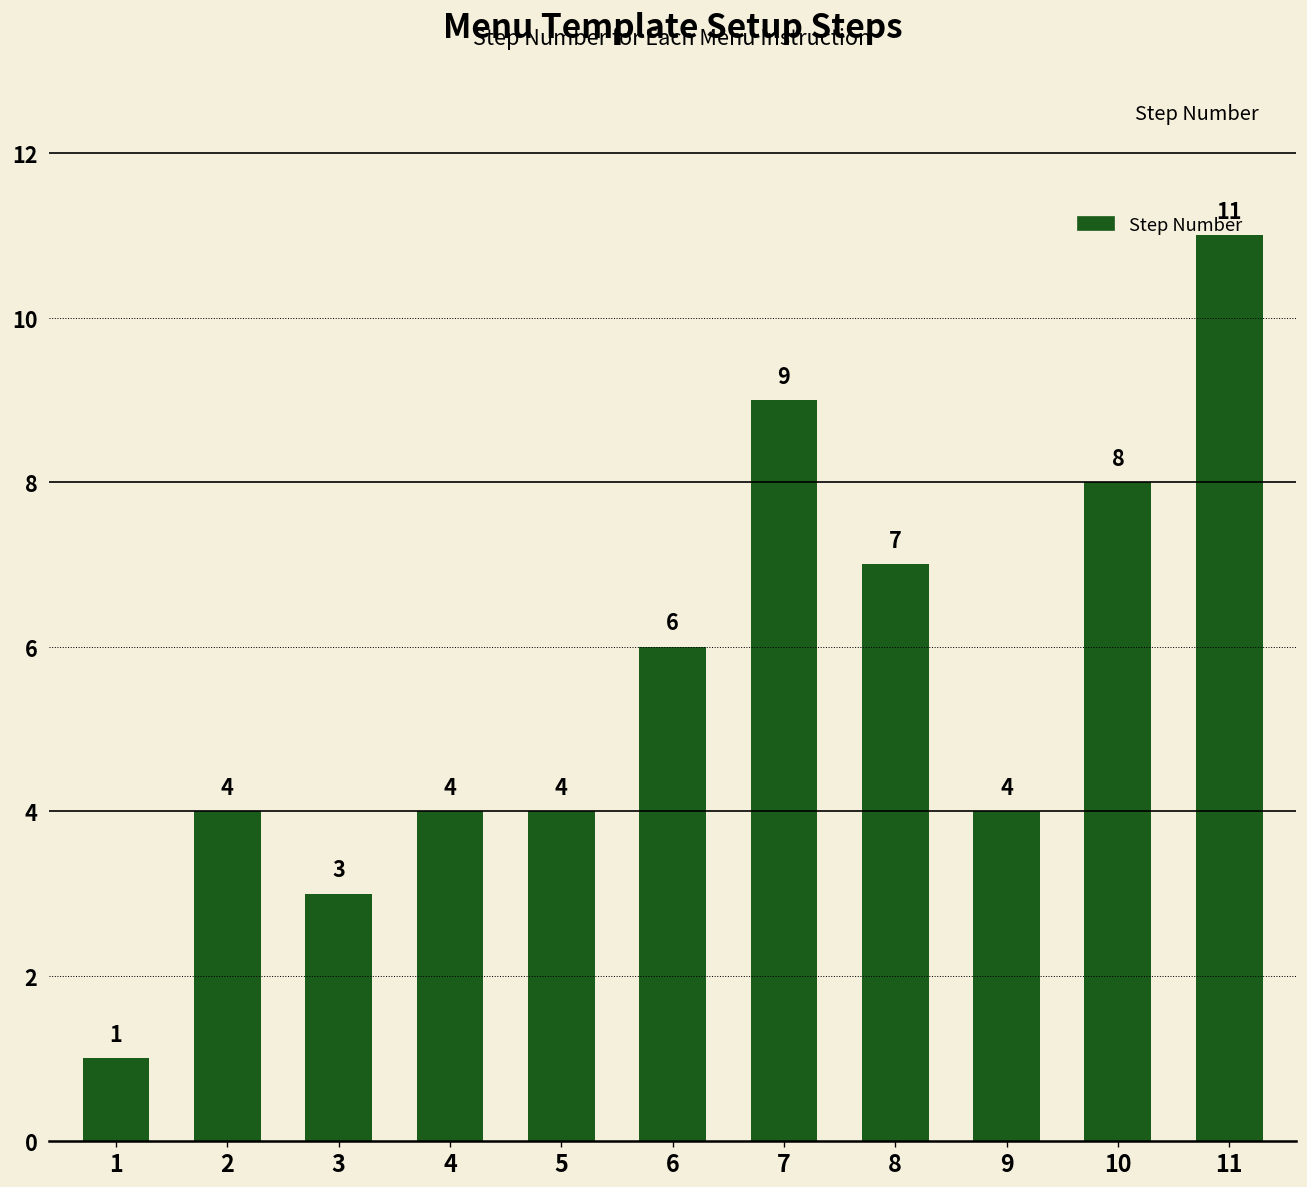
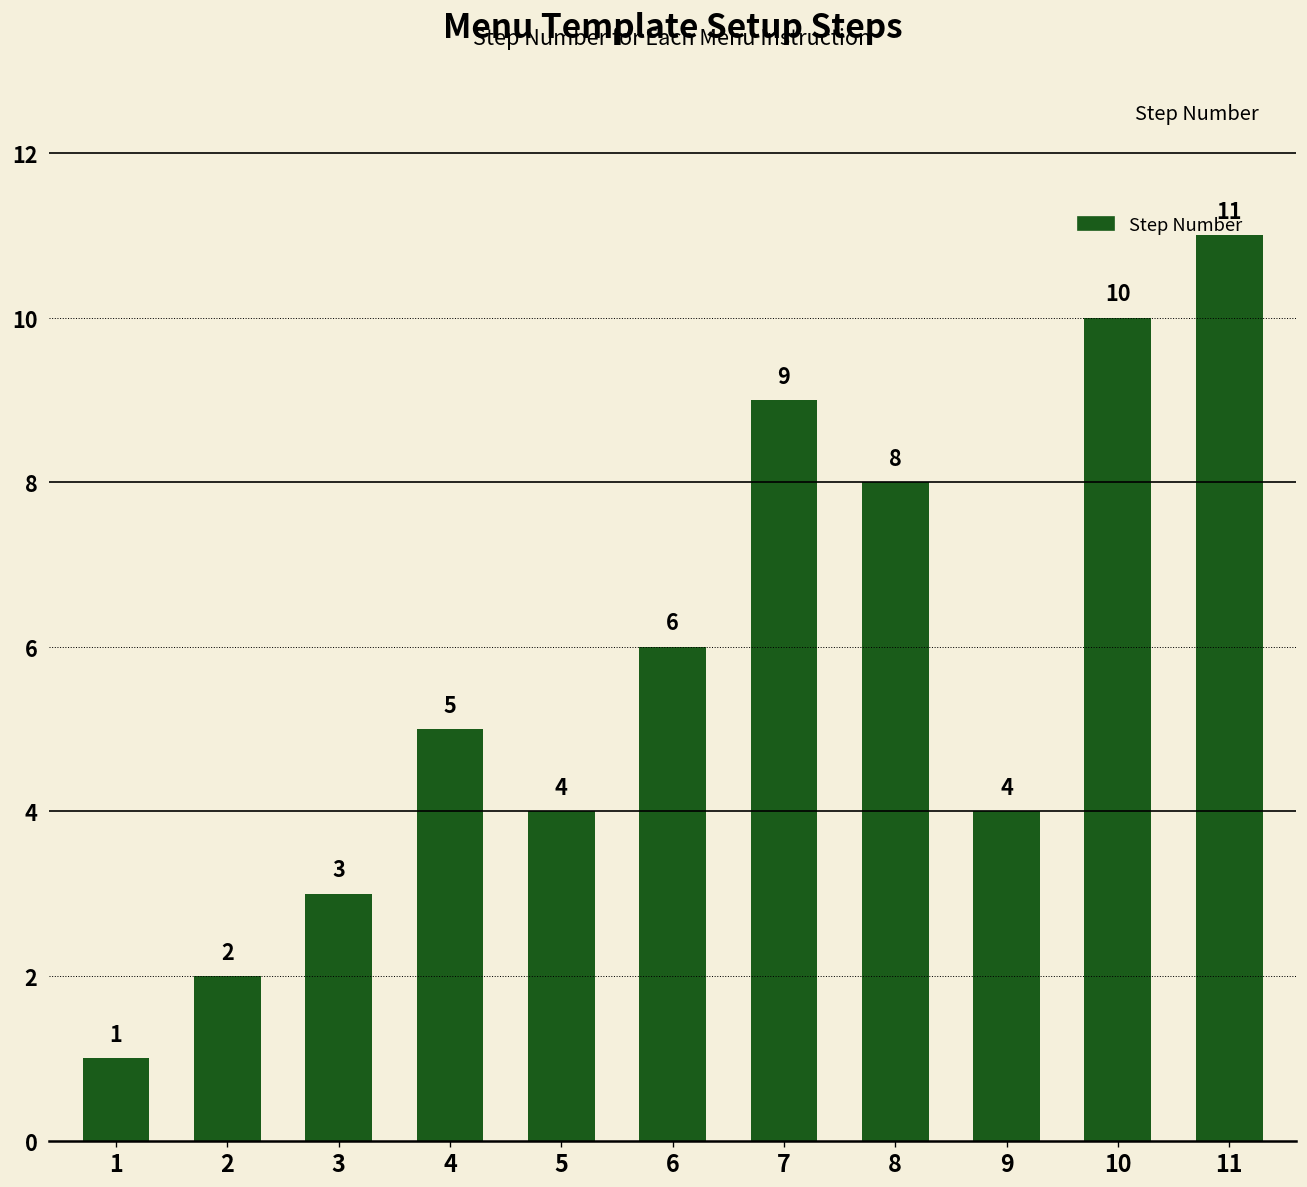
  {
    "1": 1,
-   "2": 4,
+   "2": 2,
    "3": 3,
-   "4": 4,
+   "4": 5,
    "5": 4,
    "6": 6,
    "7": 9,
-   "8": 7,
+   "8": 8,
    "9": 4,
-   "10": 8,
+   "10": 10,
    "11": 11
  }
